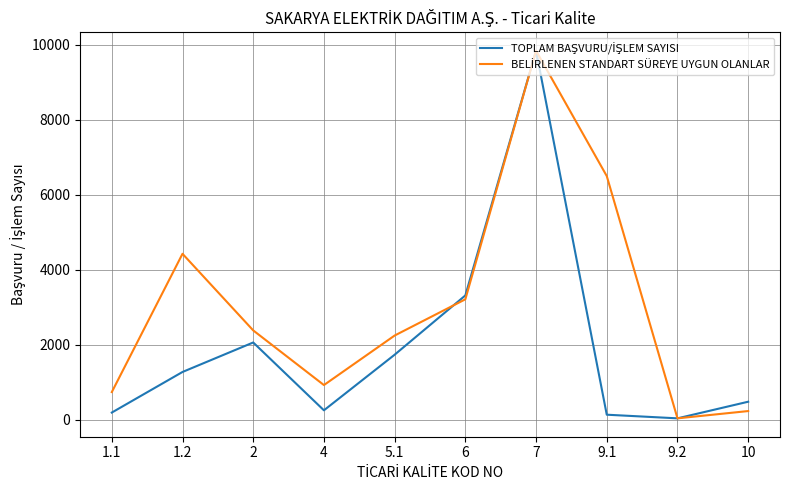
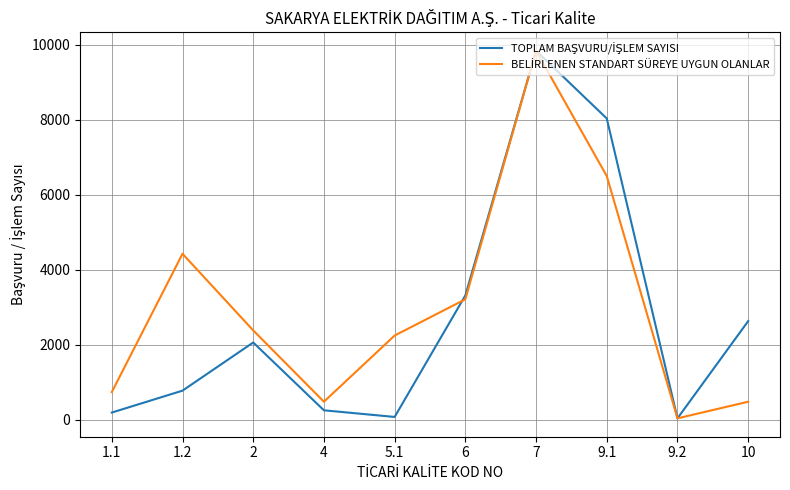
  {
    "TOPLAM BAŞVURU/İŞLEM SAYISI": {
      "1.1": 200,
-     "1.2": 1300,
+     "1.2": 800,
      "2": 2100,
      "4": 300,
-     "5.1": 1700,
+     "5.1": 100,
      "6": 3300,
-     "9.1": 100,
-     "10": 500
+     "9.1": 8000,
+     "10": 2600
    },
    "BELİRLENEN STANDART SÜREYE UYGUN OLANLAR": {
      "1.1": 700,
      "1.2": 4400,
      "2": 2400,
-     "4": 900,
+     "4": 500,
      "5.1": 2200,
      "6": 3200,
      "9.1": 6500,
-     "10": 200
+     "10": 500
    }
  }
